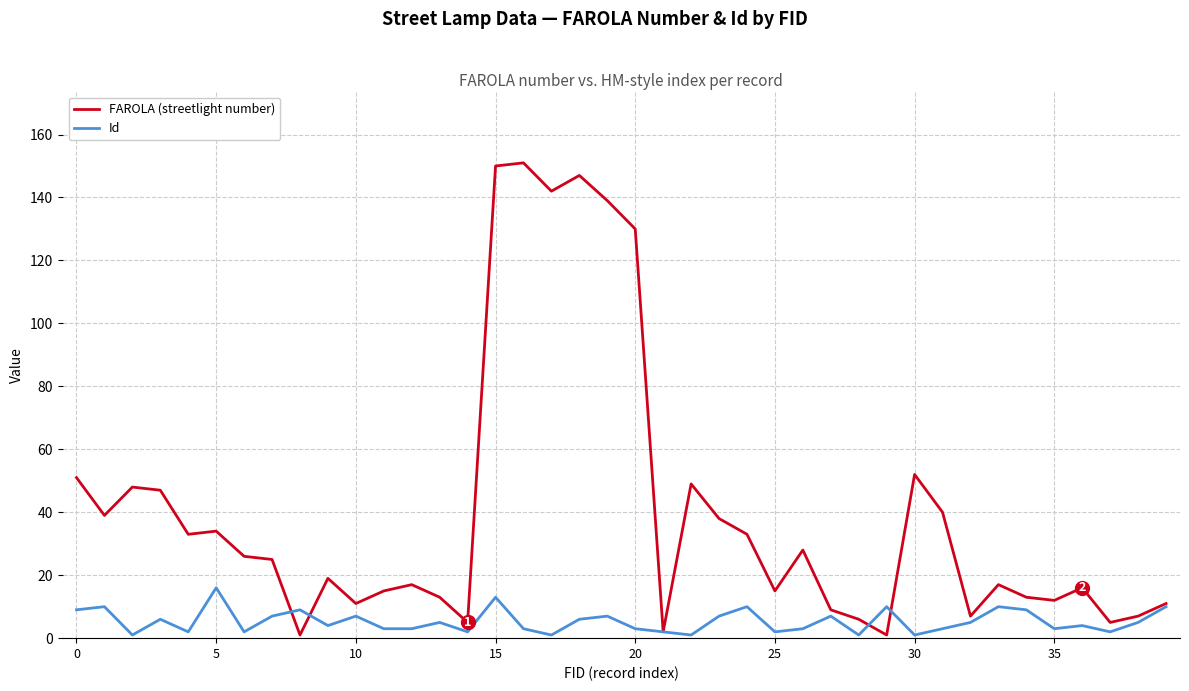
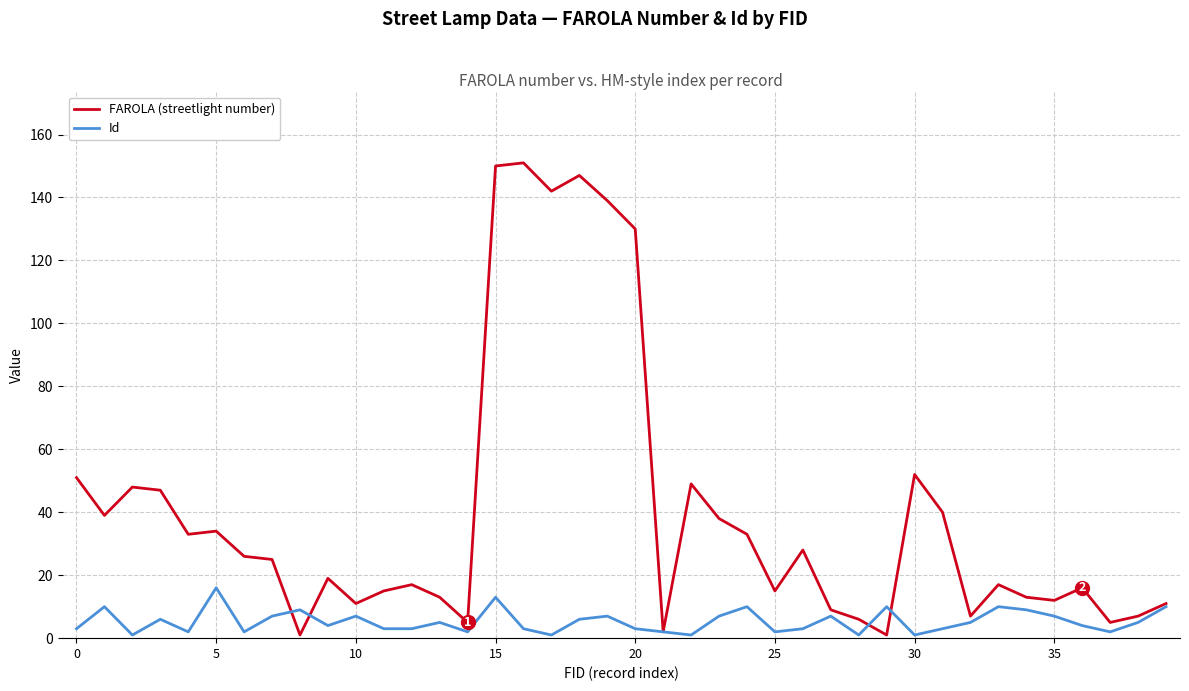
  {
    "Id": {
-     "0": 9,
+     "0": 3,
      "5": 16,
      "10": 7,
      "15": 13,
      "20": 3,
      "25": 2,
      "30": 1,
-     "35": 3
+     "35": 7
    }
  }
